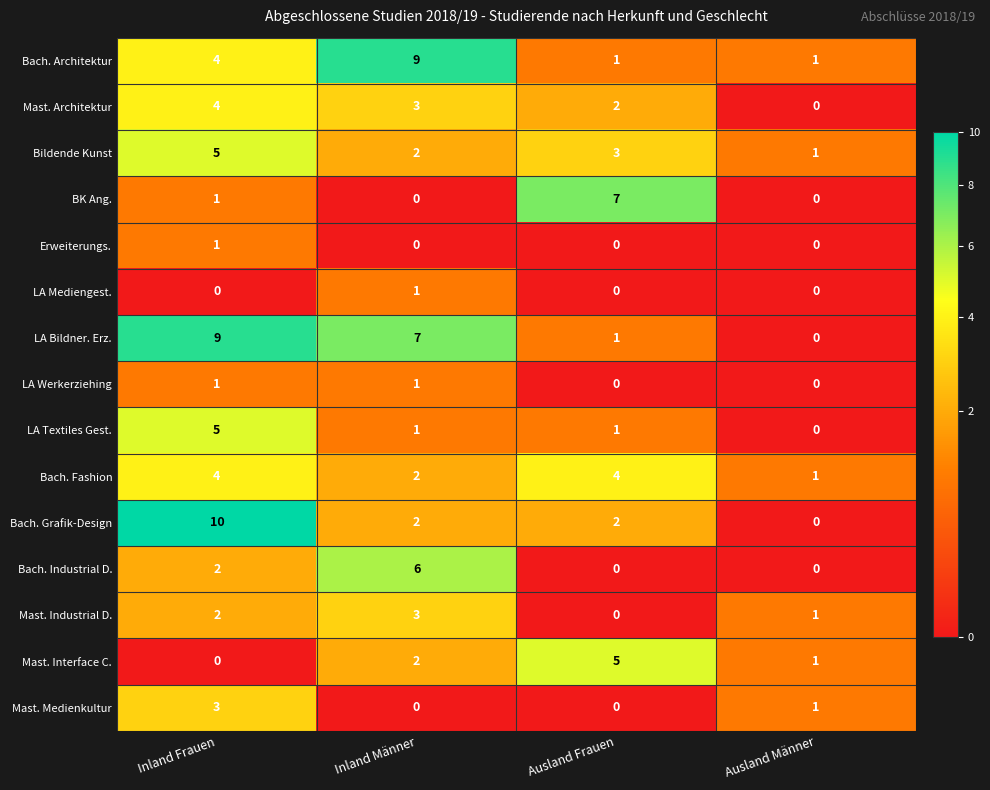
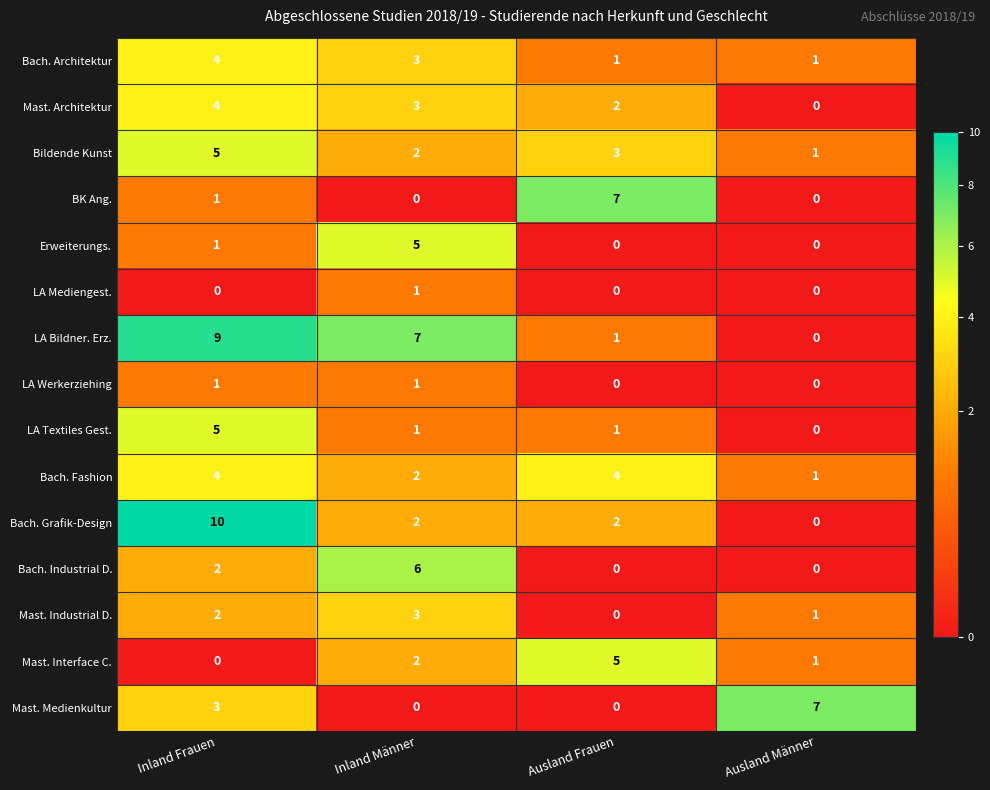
  {
    "Bach. Architektur": {
      "Inland Frauen": 4,
-     "Inland Männer": 9,
+     "Inland Männer": 3,
      "Ausland Frauen": 1,
      "Ausland Männer": 1
    },
    "Mast. Architektur": {
      "Inland Frauen": 4,
      "Inland Männer": 3,
      "Ausland Frauen": 2,
      "Ausland Männer": 0
    },
    "Bildende Kunst": {
      "Inland Frauen": 5,
      "Inland Männer": 2,
      "Ausland Frauen": 3,
      "Ausland Männer": 1
    },
    "BK Ang.": {
      "Inland Frauen": 1,
      "Inland Männer": 0,
      "Ausland Frauen": 7,
      "Ausland Männer": 0
    },
    "Erweiterungs.": {
      "Inland Frauen": 1,
-     "Inland Männer": 0,
+     "Inland Männer": 5,
      "Ausland Frauen": 0,
      "Ausland Männer": 0
    },
    "LA Mediengest.": {
      "Inland Frauen": 0,
      "Inland Männer": 1,
      "Ausland Frauen": 0,
      "Ausland Männer": 0
    },
    "LA Bildner. Erz.": {
      "Inland Frauen": 9,
      "Inland Männer": 7,
      "Ausland Frauen": 1,
      "Ausland Männer": 0
    },
    "LA Werkerziehing": {
      "Inland Frauen": 1,
      "Inland Männer": 1,
      "Ausland Frauen": 0,
      "Ausland Männer": 0
    },
    "LA Textiles Gest.": {
      "Inland Frauen": 5,
      "Inland Männer": 1,
      "Ausland Frauen": 1,
      "Ausland Männer": 0
    },
    "Bach. Fashion": {
      "Inland Frauen": 4,
      "Inland Männer": 2,
      "Ausland Frauen": 4,
      "Ausland Männer": 1
    },
    "Bach. Grafik-Design": {
      "Inland Frauen": 10,
      "Inland Männer": 2,
      "Ausland Frauen": 2,
      "Ausland Männer": 0
    },
    "Bach. Industrial D.": {
      "Inland Frauen": 2,
      "Inland Männer": 6,
      "Ausland Frauen": 0,
      "Ausland Männer": 0
    },
    "Mast. Industrial D.": {
      "Inland Frauen": 2,
      "Inland Männer": 3,
      "Ausland Frauen": 0,
      "Ausland Männer": 1
    },
    "Mast. Interface C.": {
      "Inland Frauen": 0,
      "Inland Männer": 2,
      "Ausland Frauen": 5,
      "Ausland Männer": 1
    },
    "Mast. Medienkultur": {
      "Inland Frauen": 3,
      "Inland Männer": 0,
      "Ausland Frauen": 0,
-     "Ausland Männer": 1
+     "Ausland Männer": 7
    }
  }
